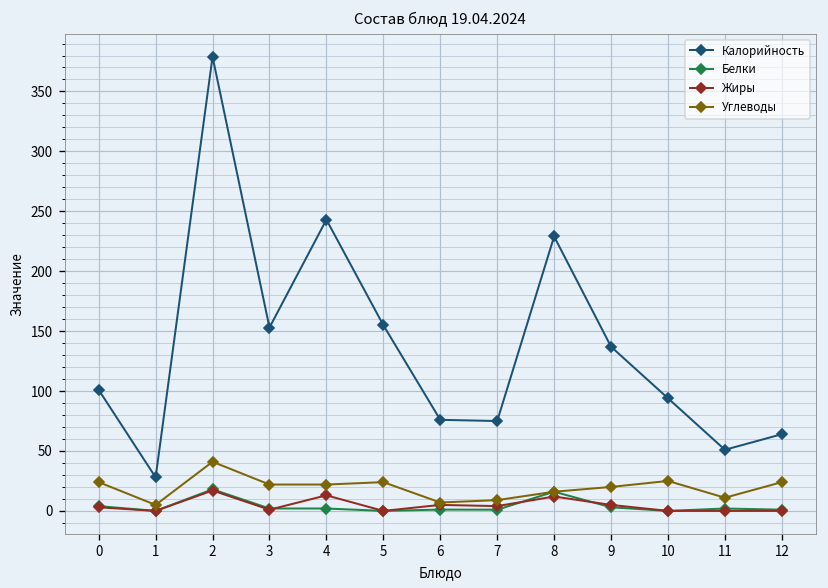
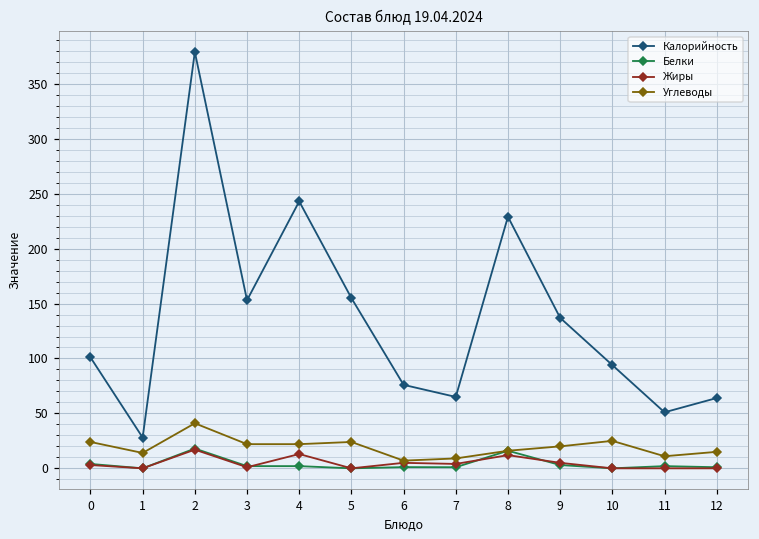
  {
    "Калорийность": {
      "0": 100,
      "1": 30,
      "2": 380,
      "3": 150,
      "4": 240,
      "5": 160,
      "6": 80,
-     "7": 80,
+     "7": 70,
      "8": 230,
      "9": 140,
      "10": 90,
      "11": 50,
      "12": 60
    },
    "Белки": {
      "4": 0,
      "6": 0,
      "7": 0
    },
    "Жиры": {
      "4": 10,
      "7": 0,
      "8": 10
    },
    "Углеводы": {
      "0": 20,
-     "1": 5,
+     "1": 14,
      "2": 40,
      "3": 20,
      "4": 20,
      "5": 20,
      "7": 10,
      "9": 20,
      "10": 30,
      "11": 10,
-     "12": 24
+     "12": 15
    }
  }
